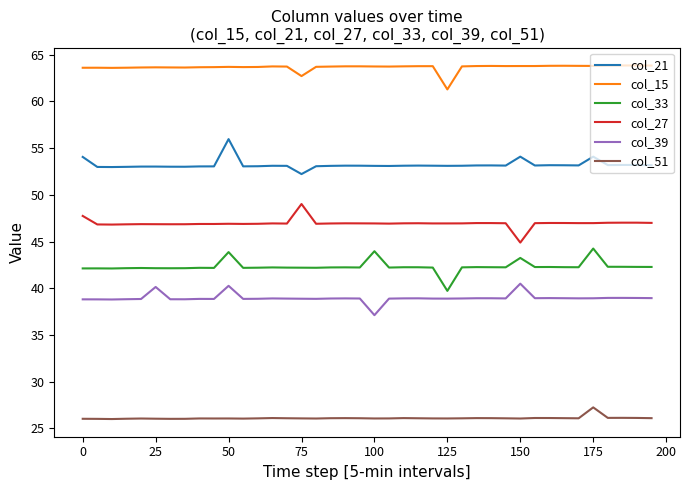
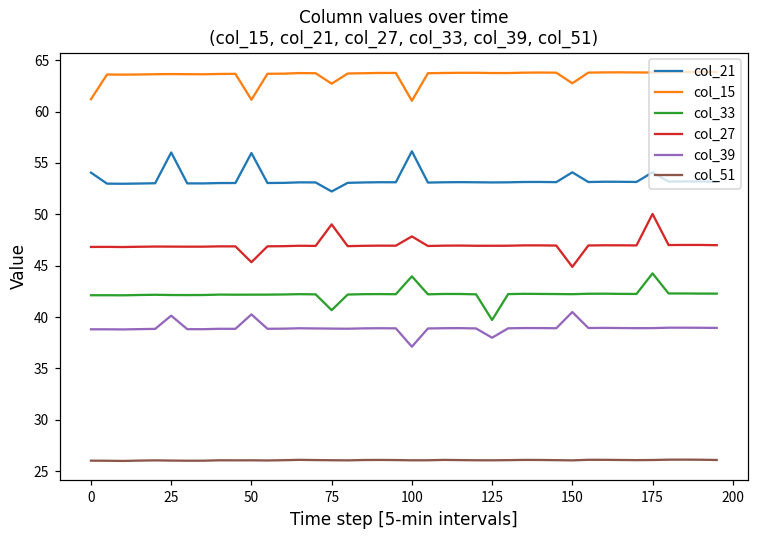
  {
    "col_21": {
      "0": 54,
-     "25": 53,
+     "25": 56,
      "50": 56,
      "75": 52,
-     "100": 53,
+     "100": 56,
      "125": 53,
      "150": 54
    },
    "col_15": {
-     "0": 64,
+     "0": 61,
      "25": 64,
-     "50": 64,
+     "50": 61,
      "75": 63,
-     "100": 64,
-     "125": 61,
-     "150": 64
+     "100": 61,
+     "125": 64,
+     "150": 63
    },
    "col_33": {
      "0": 42,
      "25": 42,
-     "50": 44,
-     "75": 42,
+     "50": 42,
+     "75": 41,
      "100": 44,
      "125": 40,
-     "150": 43,
+     "150": 42,
      "175": 44
    },
    "col_27": {
-     "0": 48,
+     "0": 47,
      "25": 47,
-     "50": 47,
+     "50": 45,
      "75": 49,
-     "100": 47,
+     "100": 48,
      "125": 47,
      "150": 45,
-     "175": 47
+     "175": 50
    },
    "col_39": {
      "0": 39,
      "25": 40,
      "50": 40,
      "75": 39,
      "100": 37,
-     "125": 39,
+     "125": 38,
      "150": 40,
      "175": 39
    },
    "col_51": {
      "0": 26,
      "25": 26,
      "50": 26,
      "75": 26,
      "100": 26,
      "125": 26,
      "150": 26,
-     "175": 27
+     "175": 26
    }
  }
